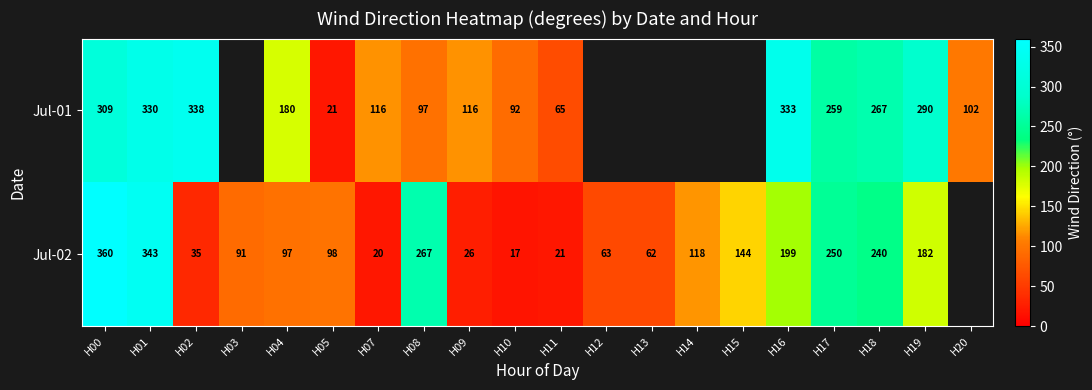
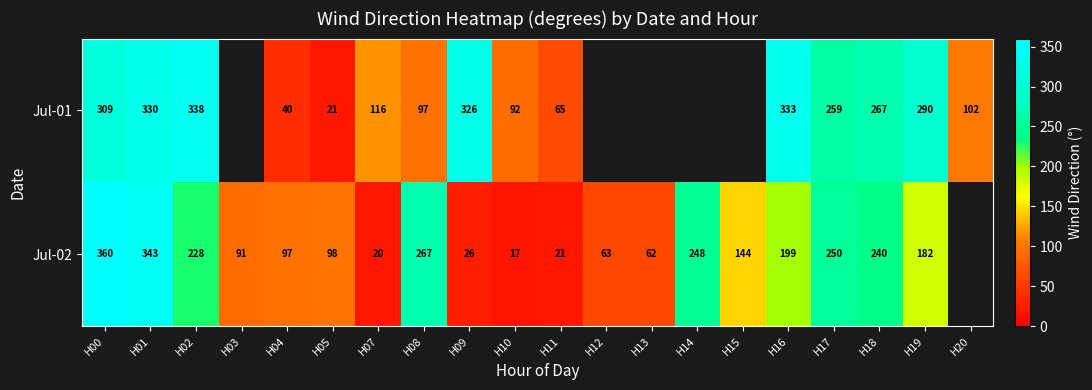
  {
    "Jul-01": {
      "H00": 309,
      "H01": 330,
      "H02": 338,
-     "H04": 180,
+     "H04": 40,
      "H05": 21,
      "H07": 116,
      "H08": 97,
-     "H09": 116,
+     "H09": 326,
      "H10": 92,
      "H11": 65,
      "H16": 333,
      "H17": 259,
      "H18": 267,
      "H19": 290,
      "H20": 102
    },
    "Jul-02": {
      "H00": 360,
      "H01": 343,
-     "H02": 35,
+     "H02": 228,
      "H03": 91,
      "H04": 97,
      "H05": 98,
      "H07": 20,
      "H08": 267,
      "H09": 26,
      "H10": 17,
      "H11": 21,
      "H12": 63,
      "H13": 62,
-     "H14": 118,
+     "H14": 248,
      "H15": 144,
      "H16": 199,
      "H17": 250,
      "H18": 240,
      "H19": 182
    }
  }
